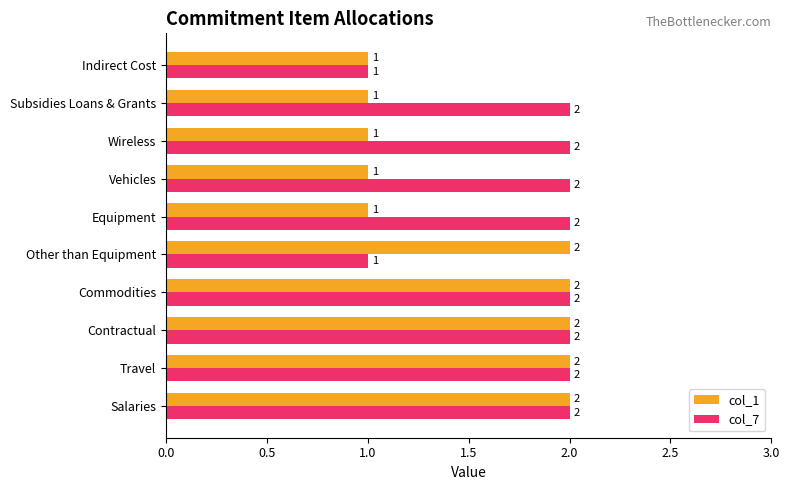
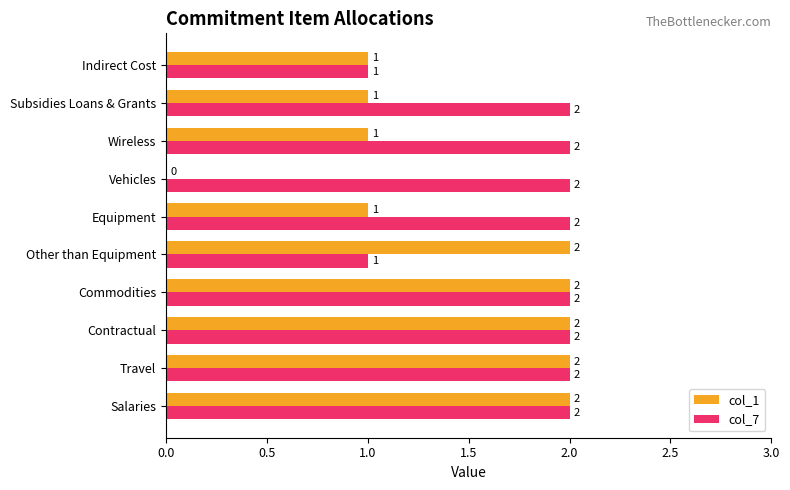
  {
    "col_1": {
      "Indirect Cost": 1,
      "Subsidies Loans & Grants": 1,
      "Wireless": 1,
-     "Vehicles": 1,
+     "Vehicles": 0,
      "Equipment": 1,
      "Other than Equipment": 2,
      "Commodities": 2,
      "Contractual": 2,
      "Travel": 2,
      "Salaries": 2
    },
    "col_7": {
      "Indirect Cost": 1,
      "Subsidies Loans & Grants": 2,
      "Wireless": 2,
      "Vehicles": 2,
      "Equipment": 2,
      "Other than Equipment": 1,
      "Commodities": 2,
      "Contractual": 2,
      "Travel": 2,
      "Salaries": 2
    }
  }
